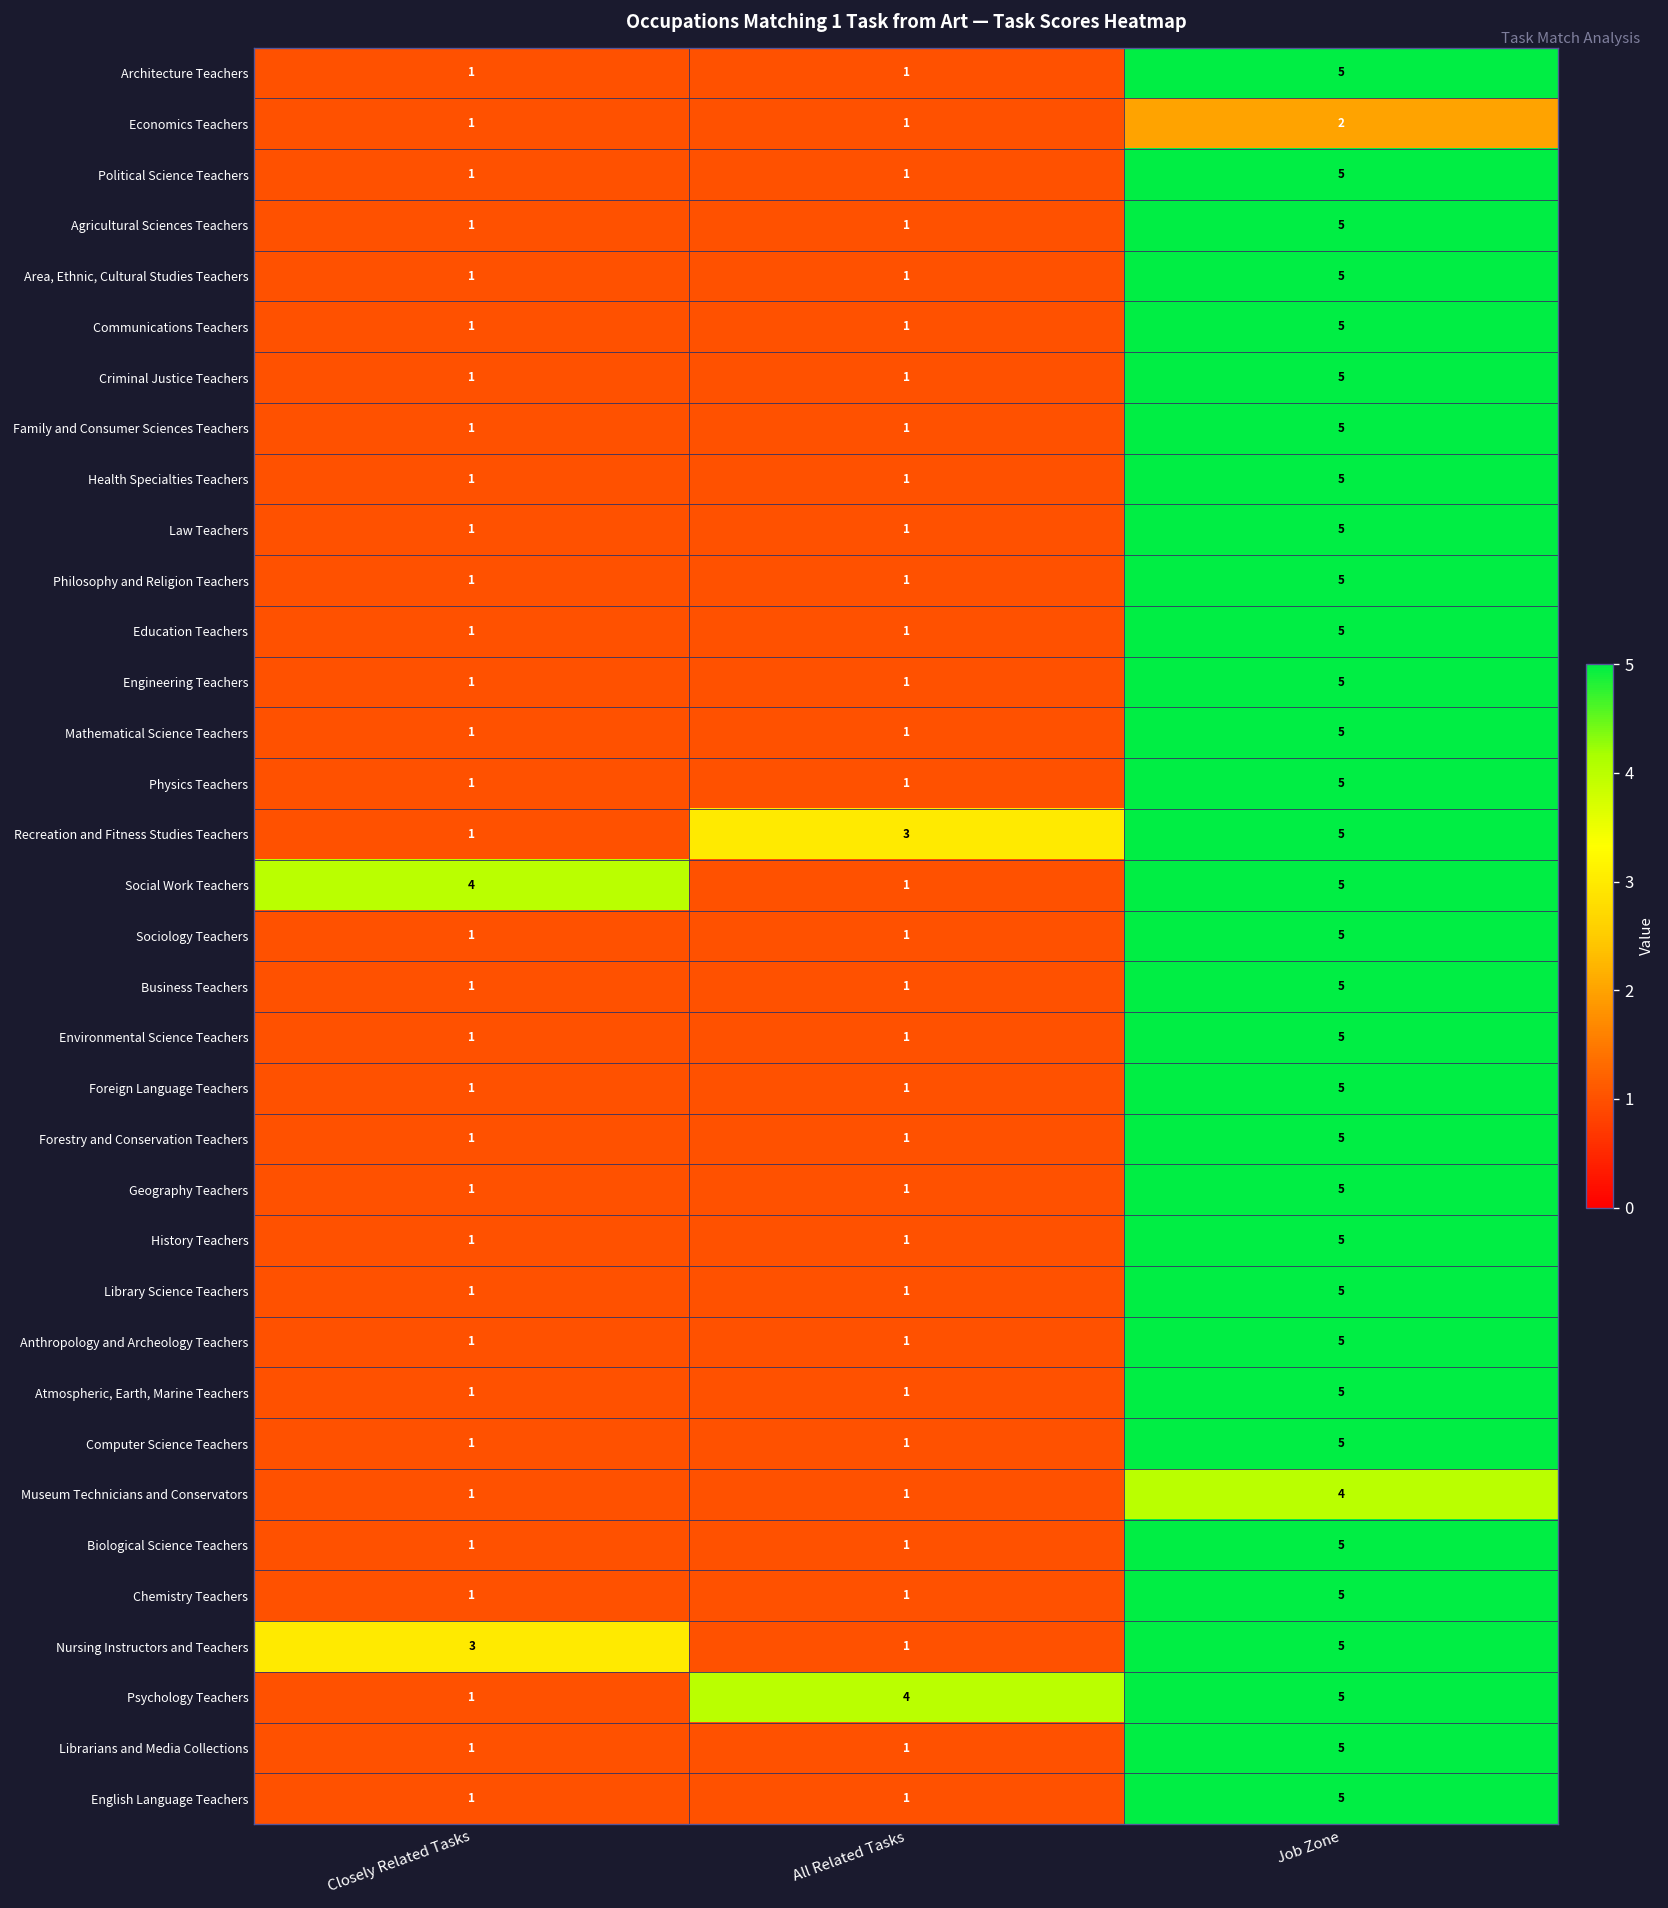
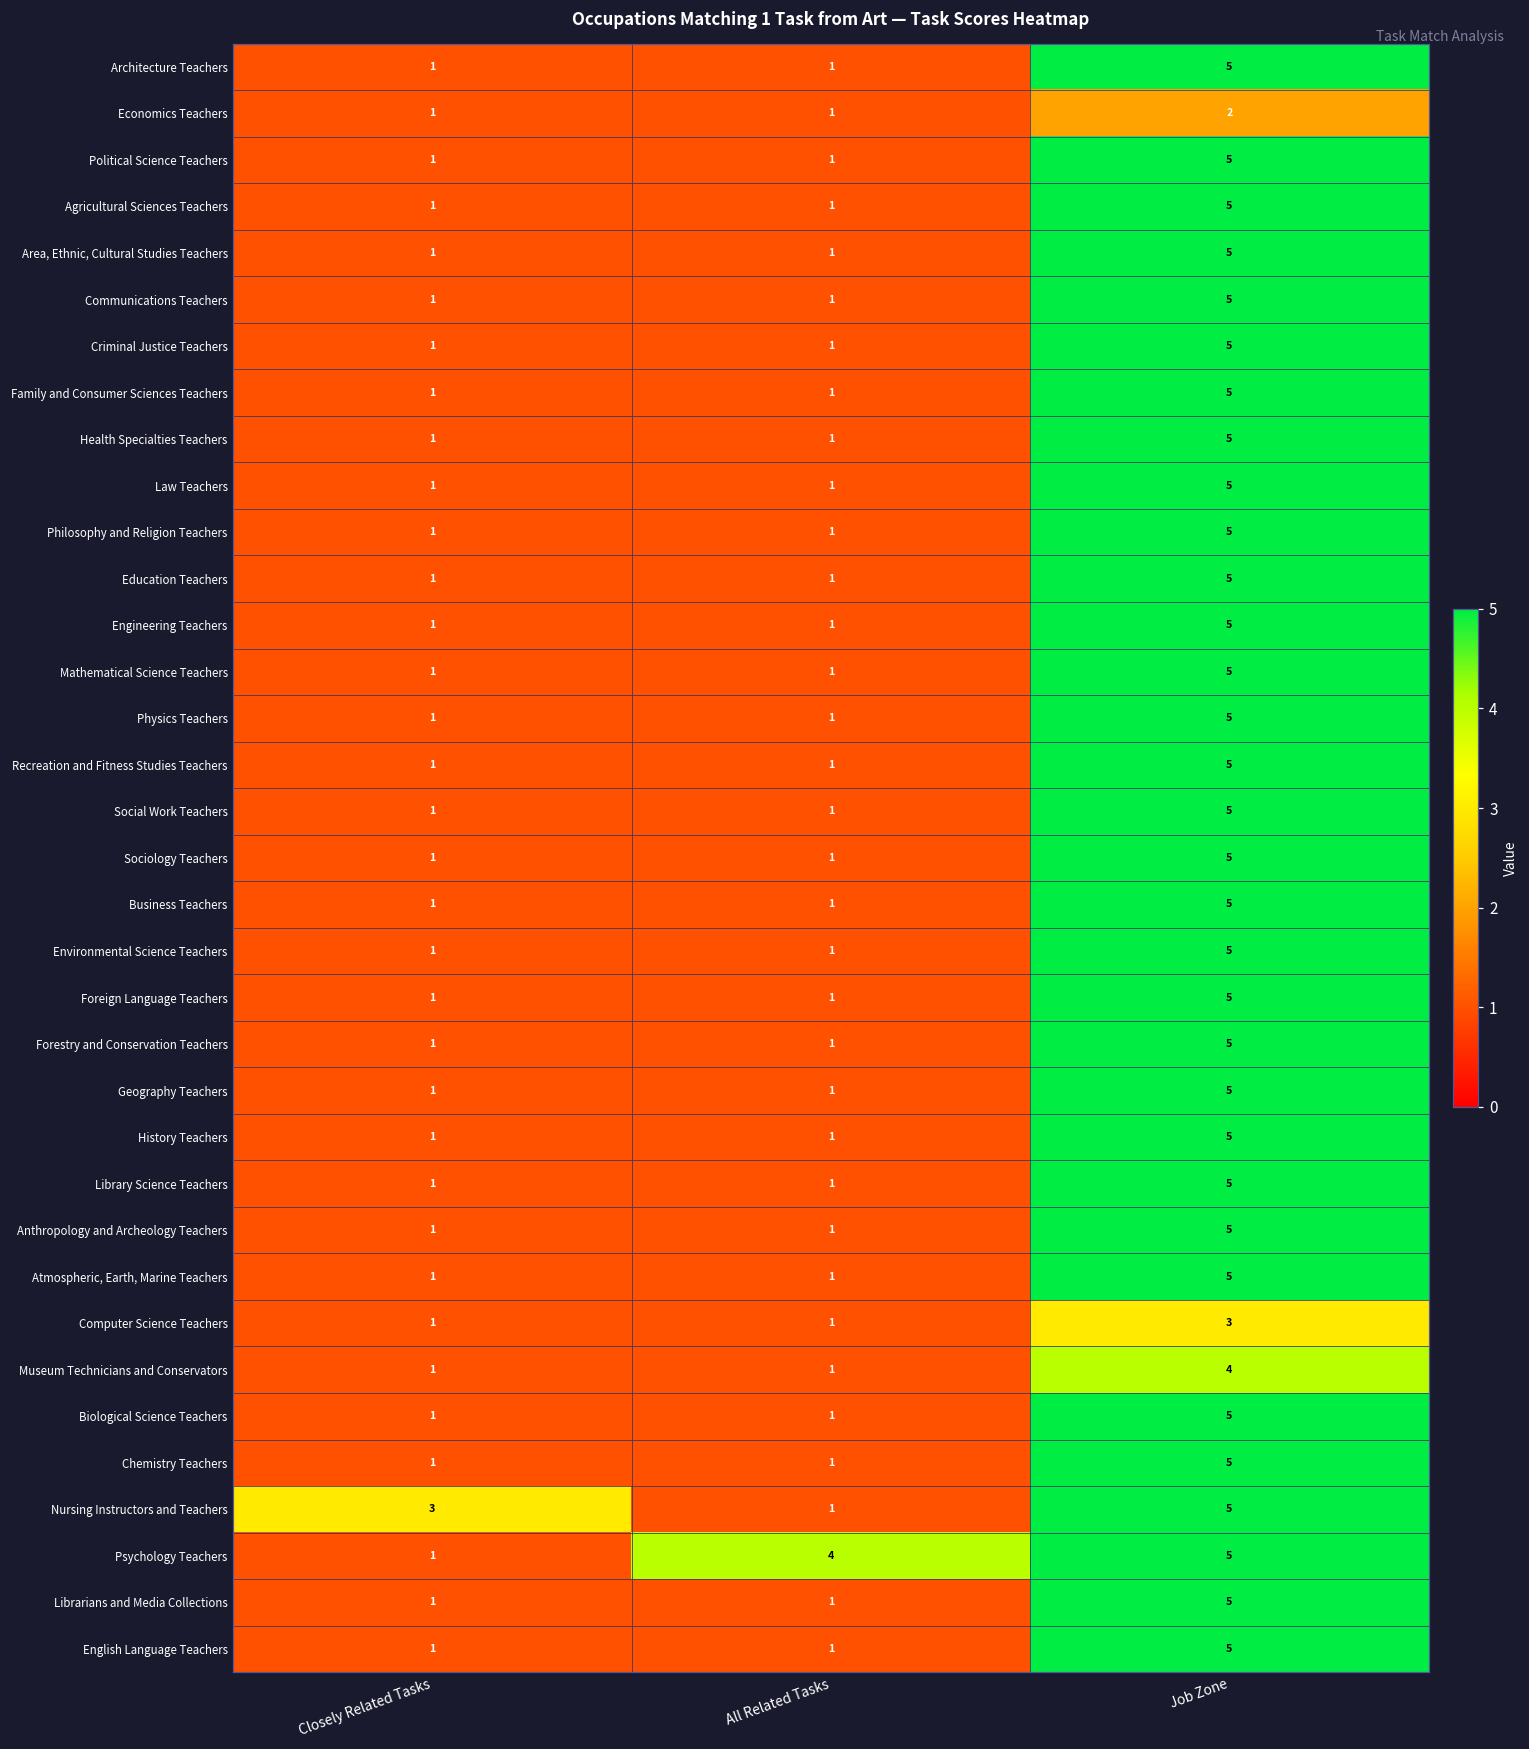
  {
    "Architecture Teachers": {
      "Closely Related Tasks": 1,
      "All Related Tasks": 1,
      "Job Zone": 5
    },
    "Economics Teachers": {
      "Closely Related Tasks": 1,
      "All Related Tasks": 1,
      "Job Zone": 2
    },
    "Political Science Teachers": {
      "Closely Related Tasks": 1,
      "All Related Tasks": 1,
      "Job Zone": 5
    },
    "Agricultural Sciences Teachers": {
      "Closely Related Tasks": 1,
      "All Related Tasks": 1,
      "Job Zone": 5
    },
    "Area, Ethnic, Cultural Studies Teachers": {
      "Closely Related Tasks": 1,
      "All Related Tasks": 1,
      "Job Zone": 5
    },
    "Communications Teachers": {
      "Closely Related Tasks": 1,
      "All Related Tasks": 1,
      "Job Zone": 5
    },
    "Criminal Justice Teachers": {
      "Closely Related Tasks": 1,
      "All Related Tasks": 1,
      "Job Zone": 5
    },
    "Family and Consumer Sciences Teachers": {
      "Closely Related Tasks": 1,
      "All Related Tasks": 1,
      "Job Zone": 5
    },
    "Health Specialties Teachers": {
      "Closely Related Tasks": 1,
      "All Related Tasks": 1,
      "Job Zone": 5
    },
    "Law Teachers": {
      "Closely Related Tasks": 1,
      "All Related Tasks": 1,
      "Job Zone": 5
    },
    "Philosophy and Religion Teachers": {
      "Closely Related Tasks": 1,
      "All Related Tasks": 1,
      "Job Zone": 5
    },
    "Education Teachers": {
      "Closely Related Tasks": 1,
      "All Related Tasks": 1,
      "Job Zone": 5
    },
    "Engineering Teachers": {
      "Closely Related Tasks": 1,
      "All Related Tasks": 1,
      "Job Zone": 5
    },
    "Mathematical Science Teachers": {
      "Closely Related Tasks": 1,
      "All Related Tasks": 1,
      "Job Zone": 5
    },
    "Physics Teachers": {
      "Closely Related Tasks": 1,
      "All Related Tasks": 1,
      "Job Zone": 5
    },
    "Recreation and Fitness Studies Teachers": {
      "Closely Related Tasks": 1,
-     "All Related Tasks": 3,
+     "All Related Tasks": 1,
      "Job Zone": 5
    },
    "Social Work Teachers": {
-     "Closely Related Tasks": 4,
+     "Closely Related Tasks": 1,
      "All Related Tasks": 1,
      "Job Zone": 5
    },
    "Sociology Teachers": {
      "Closely Related Tasks": 1,
      "All Related Tasks": 1,
      "Job Zone": 5
    },
    "Business Teachers": {
      "Closely Related Tasks": 1,
      "All Related Tasks": 1,
      "Job Zone": 5
    },
    "Environmental Science Teachers": {
      "Closely Related Tasks": 1,
      "All Related Tasks": 1,
      "Job Zone": 5
    },
    "Foreign Language Teachers": {
      "Closely Related Tasks": 1,
      "All Related Tasks": 1,
      "Job Zone": 5
    },
    "Forestry and Conservation Teachers": {
      "Closely Related Tasks": 1,
      "All Related Tasks": 1,
      "Job Zone": 5
    },
    "Geography Teachers": {
      "Closely Related Tasks": 1,
      "All Related Tasks": 1,
      "Job Zone": 5
    },
    "History Teachers": {
      "Closely Related Tasks": 1,
      "All Related Tasks": 1,
      "Job Zone": 5
    },
    "Library Science Teachers": {
      "Closely Related Tasks": 1,
      "All Related Tasks": 1,
      "Job Zone": 5
    },
    "Anthropology and Archeology Teachers": {
      "Closely Related Tasks": 1,
      "All Related Tasks": 1,
      "Job Zone": 5
    },
    "Atmospheric, Earth, Marine Teachers": {
      "Closely Related Tasks": 1,
      "All Related Tasks": 1,
      "Job Zone": 5
    },
    "Computer Science Teachers": {
      "Closely Related Tasks": 1,
      "All Related Tasks": 1,
-     "Job Zone": 5
+     "Job Zone": 3
    },
    "Museum Technicians and Conservators": {
      "Closely Related Tasks": 1,
      "All Related Tasks": 1,
      "Job Zone": 4
    },
    "Biological Science Teachers": {
      "Closely Related Tasks": 1,
      "All Related Tasks": 1,
      "Job Zone": 5
    },
    "Chemistry Teachers": {
      "Closely Related Tasks": 1,
      "All Related Tasks": 1,
      "Job Zone": 5
    },
    "Nursing Instructors and Teachers": {
      "Closely Related Tasks": 3,
      "All Related Tasks": 1,
      "Job Zone": 5
    },
    "Psychology Teachers": {
      "Closely Related Tasks": 1,
      "All Related Tasks": 4,
      "Job Zone": 5
    },
    "Librarians and Media Collections": {
      "Closely Related Tasks": 1,
      "All Related Tasks": 1,
      "Job Zone": 5
    },
    "English Language Teachers": {
      "Closely Related Tasks": 1,
      "All Related Tasks": 1,
      "Job Zone": 5
    }
  }
